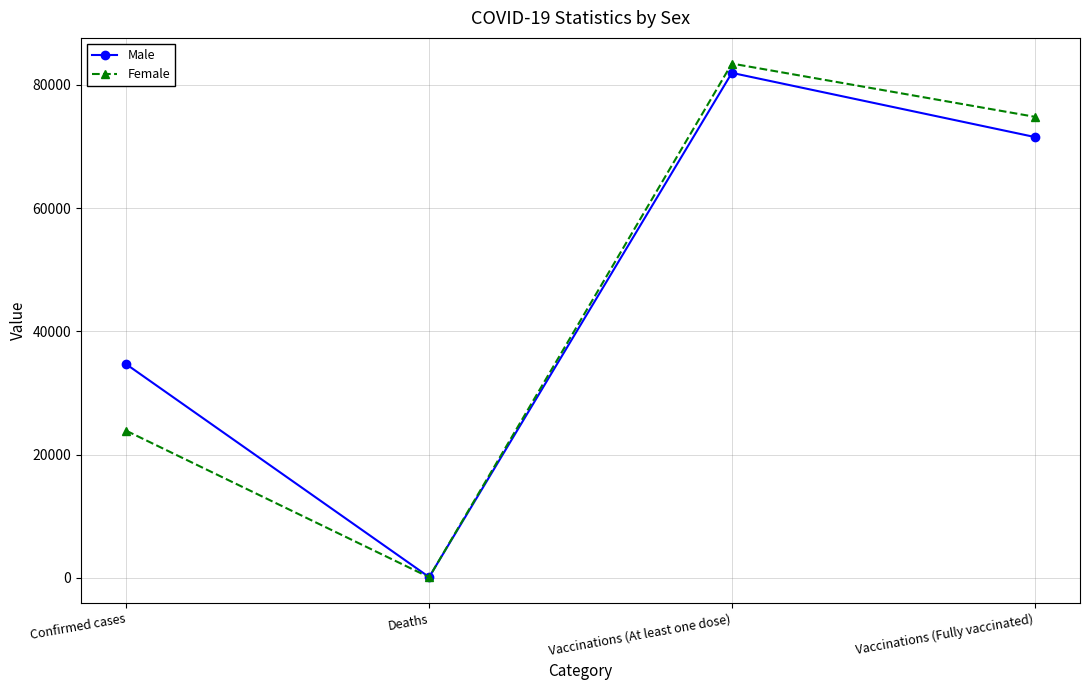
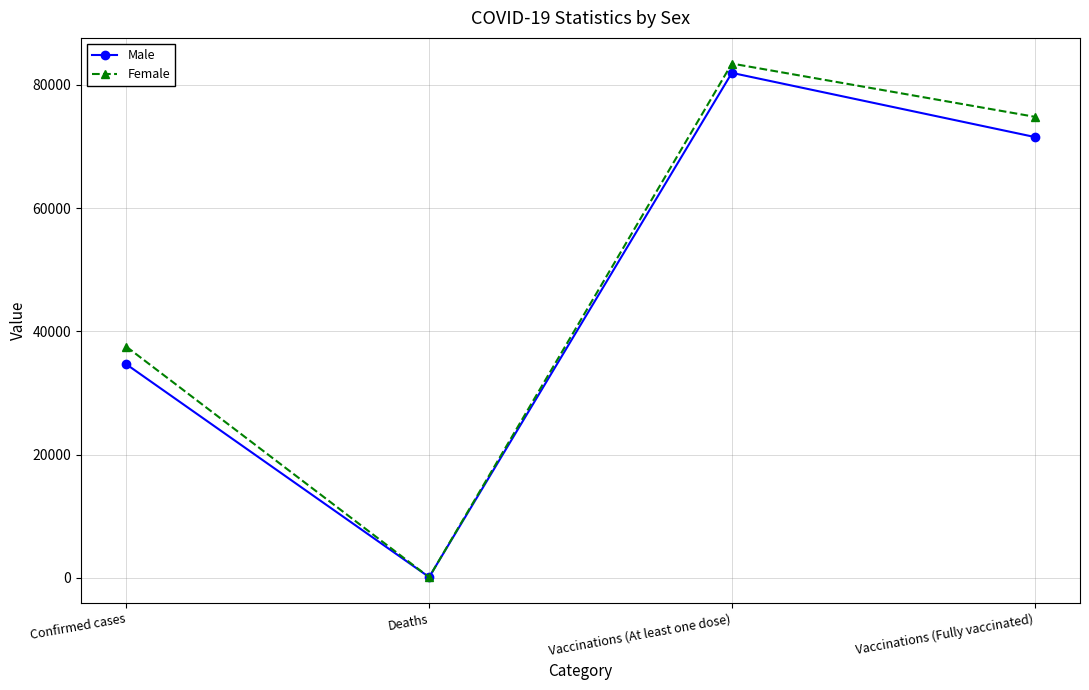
  {
    "Male": {
      "Confirmed cases": 35000,
      "Vaccinations (At least one dose)": 82000,
      "Vaccinations (Fully vaccinated)": 72000
    },
    "Female": {
-     "Confirmed cases": 24000,
+     "Confirmed cases": 38000,
      "Vaccinations (At least one dose)": 83000,
      "Vaccinations (Fully vaccinated)": 75000
    }
  }
